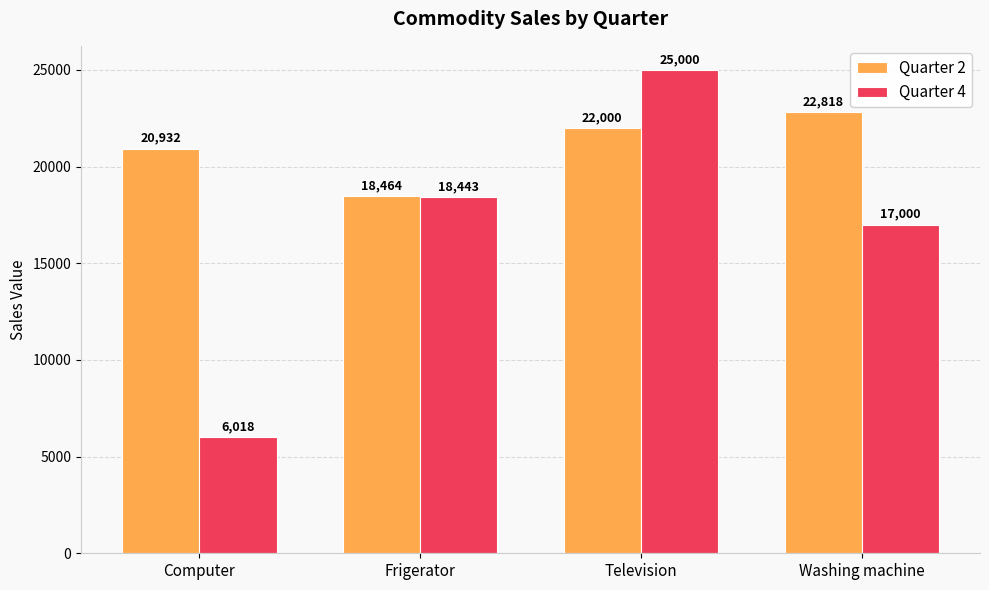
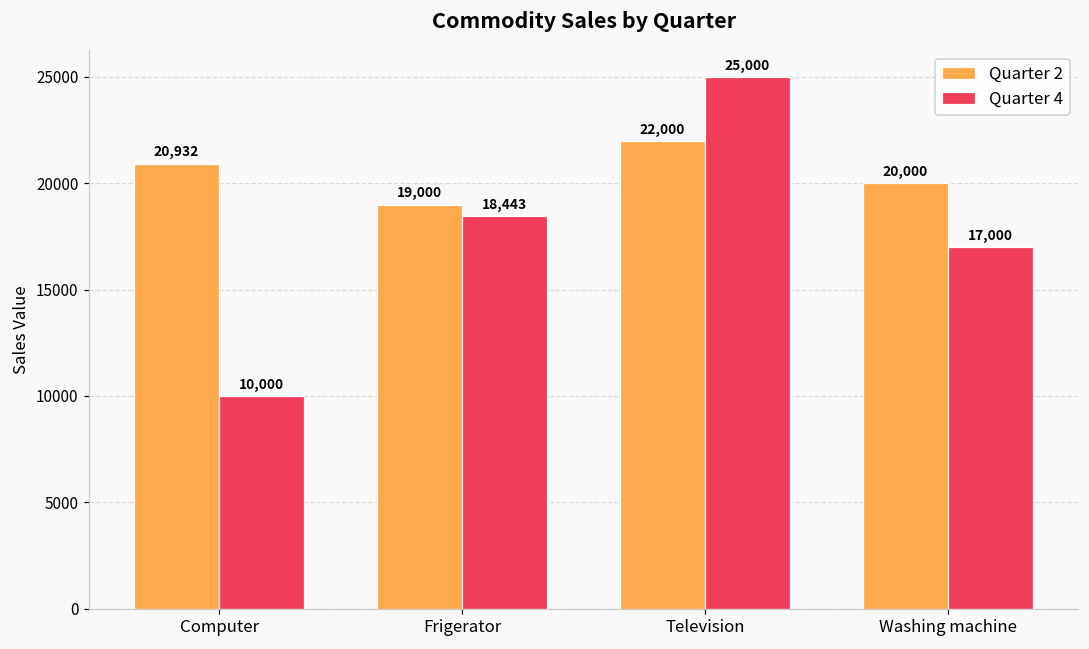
  {
    "Quarter 2": {
      "Computer": "20,932",
-     "Frigerator": "18,464",
+     "Frigerator": "19,000",
      "Television": "22,000",
-     "Washing machine": "22,818"
+     "Washing machine": "20,000"
    },
    "Quarter 4": {
-     "Computer": "6,018",
+     "Computer": "10,000",
      "Frigerator": "18,443",
      "Television": "25,000",
      "Washing machine": "17,000"
    }
  }
